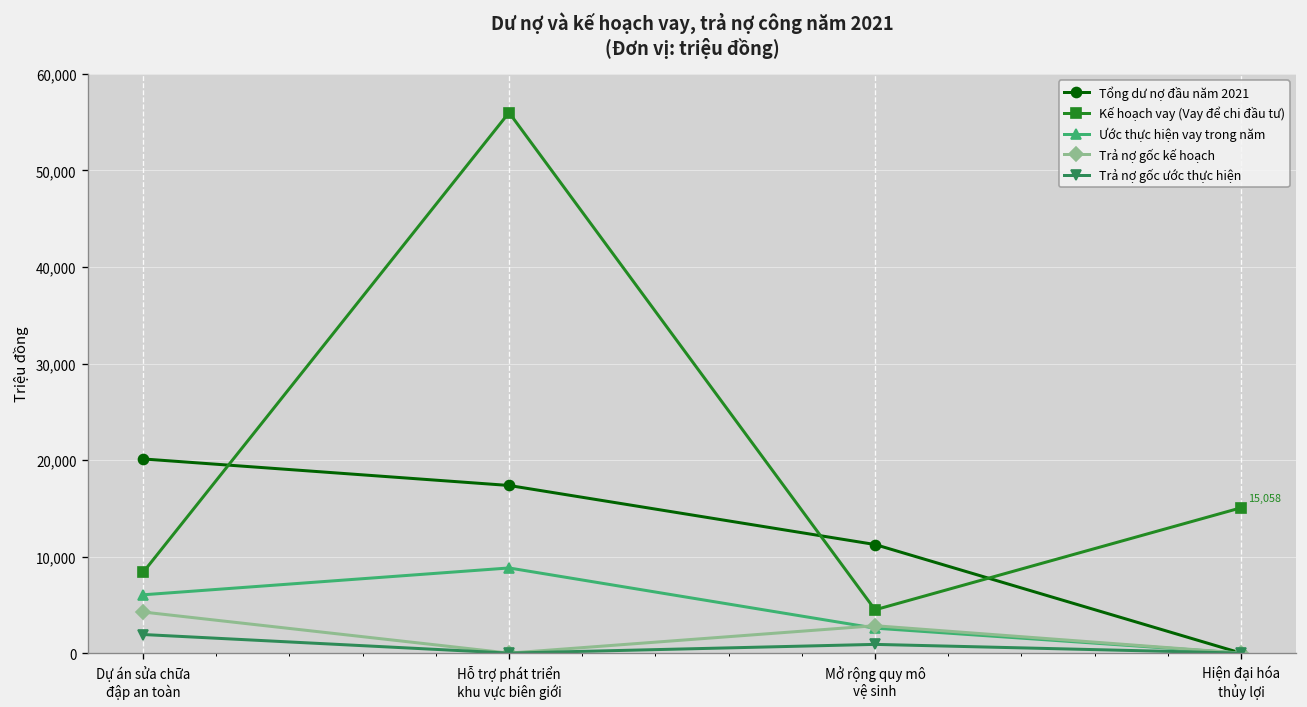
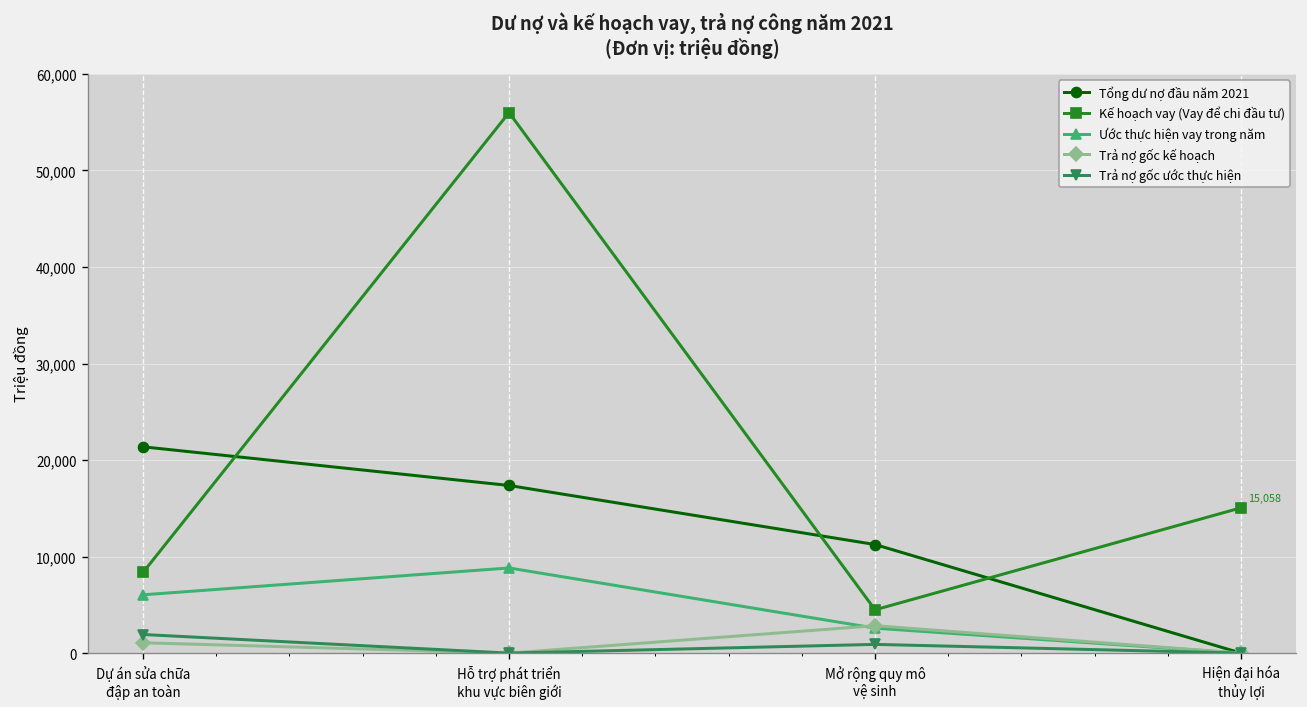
  {
    "Tổng dư nợ đầu năm 2021": {
-     "Dự án sửa chữa đập an toàn": "20,000",
+     "Dự án sửa chữa đập an toàn": "21,000",
      "Hỗ trợ phát triển khu vực biên giới": "17,000",
      "Mở rộng quy mô vệ sinh": "11,000"
    },
    "Trả nợ gốc kế hoạch": {
-     "Dự án sửa chữa đập an toàn": "4,000"
+     "Dự án sửa chữa đập an toàn": "1,000"
    }
  }
